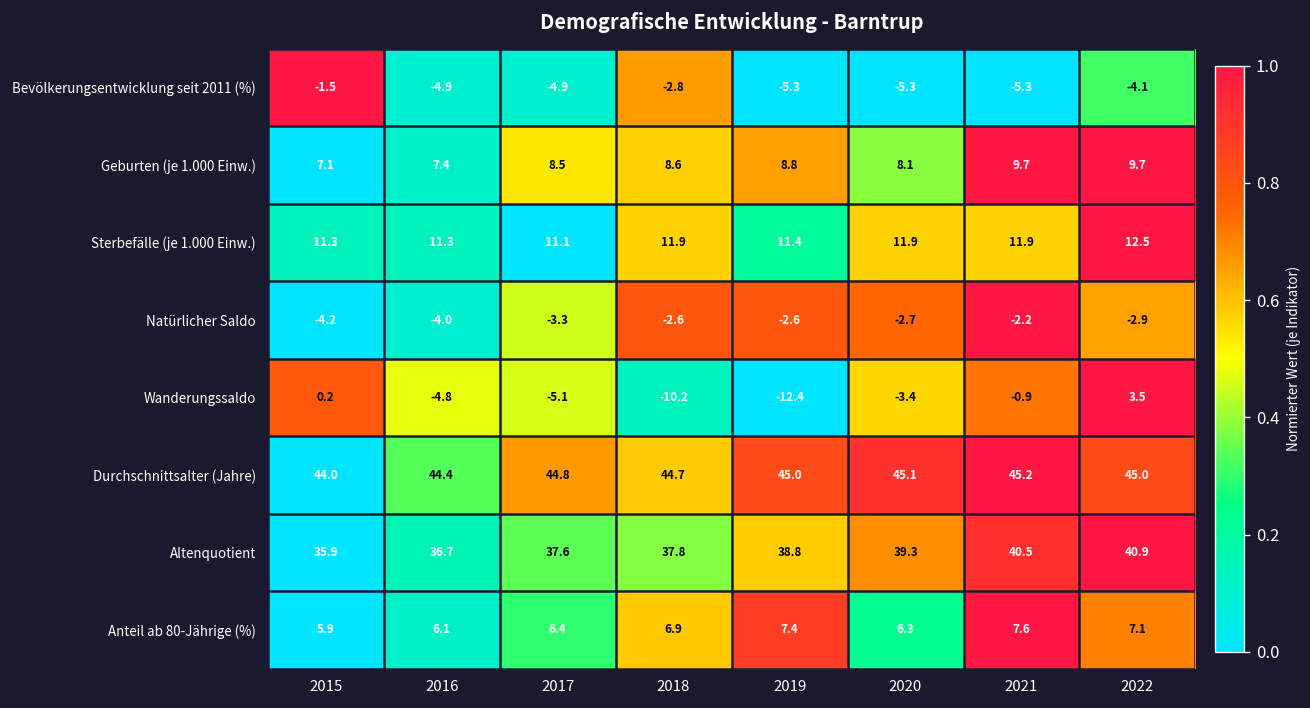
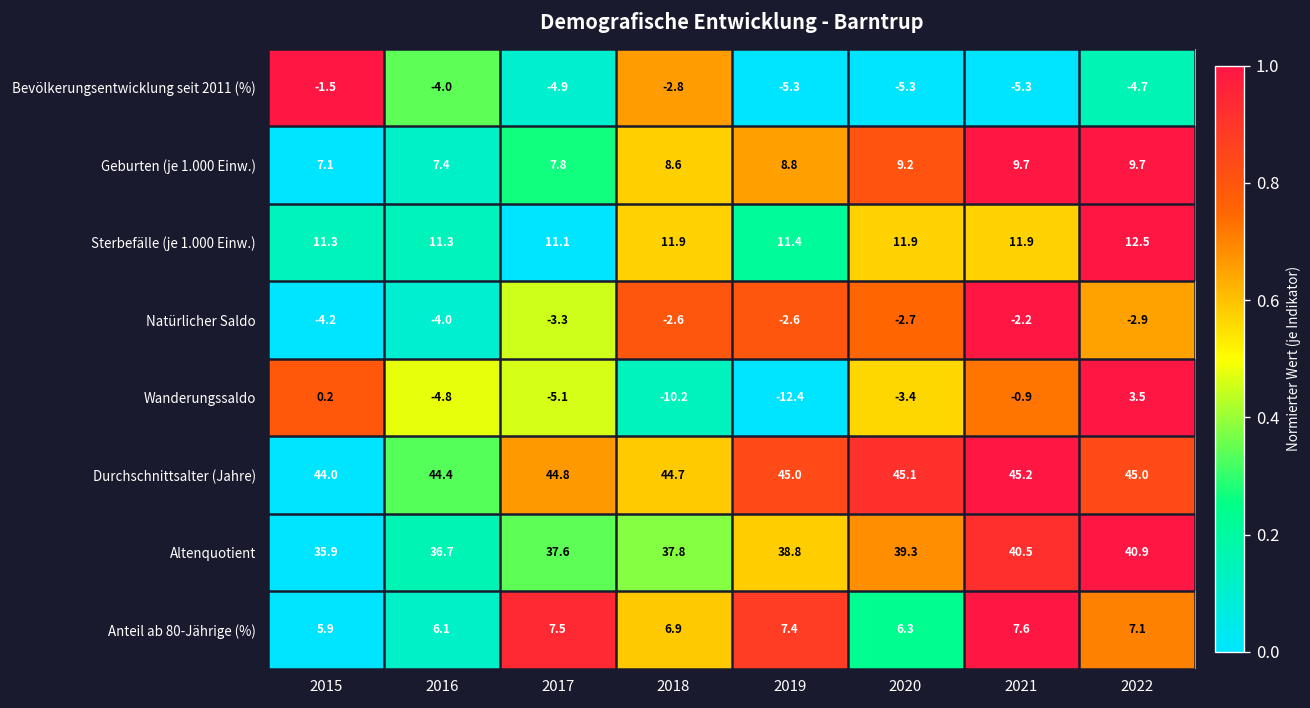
  {
    "Bevölkerungsentwicklung seit 2011 (%)": {
      "2015": -1.5,
-     "2016": -4.9,
+     "2016": -4.0,
      "2017": -4.9,
      "2018": -2.8,
      "2019": -5.3,
      "2020": -5.3,
      "2021": -5.3,
-     "2022": -4.1
+     "2022": -4.7
    },
    "Geburten (je 1.000 Einw.)": {
      "2015": 7.1,
      "2016": 7.4,
-     "2017": 8.5,
+     "2017": 7.8,
      "2018": 8.6,
      "2019": 8.8,
-     "2020": 8.1,
+     "2020": 9.2,
      "2021": 9.7,
      "2022": 9.7
    },
    "Sterbefälle (je 1.000 Einw.)": {
      "2015": 11.3,
      "2016": 11.3,
      "2017": 11.1,
      "2018": 11.9,
      "2019": 11.4,
      "2020": 11.9,
      "2021": 11.9,
      "2022": 12.5
    },
    "Natürlicher Saldo": {
      "2015": -4.2,
      "2016": -4.0,
      "2017": -3.3,
      "2018": -2.6,
      "2019": -2.6,
      "2020": -2.7,
      "2021": -2.2,
      "2022": -2.9
    },
    "Wanderungssaldo": {
      "2015": 0.2,
      "2016": -4.8,
      "2017": -5.1,
      "2018": -10.2,
      "2019": -12.4,
      "2020": -3.4,
      "2021": -0.9,
      "2022": 3.5
    },
    "Durchschnittsalter (Jahre)": {
      "2015": 44.0,
      "2016": 44.4,
      "2017": 44.8,
      "2018": 44.7,
      "2019": 45.0,
      "2020": 45.1,
      "2021": 45.2,
      "2022": 45.0
    },
    "Altenquotient": {
      "2015": 35.9,
      "2016": 36.7,
      "2017": 37.6,
      "2018": 37.8,
      "2019": 38.8,
      "2020": 39.3,
      "2021": 40.5,
      "2022": 40.9
    },
    "Anteil ab 80-Jährige (%)": {
      "2015": 5.9,
      "2016": 6.1,
-     "2017": 6.4,
+     "2017": 7.5,
      "2018": 6.9,
      "2019": 7.4,
      "2020": 6.3,
      "2021": 7.6,
      "2022": 7.1
    }
  }
